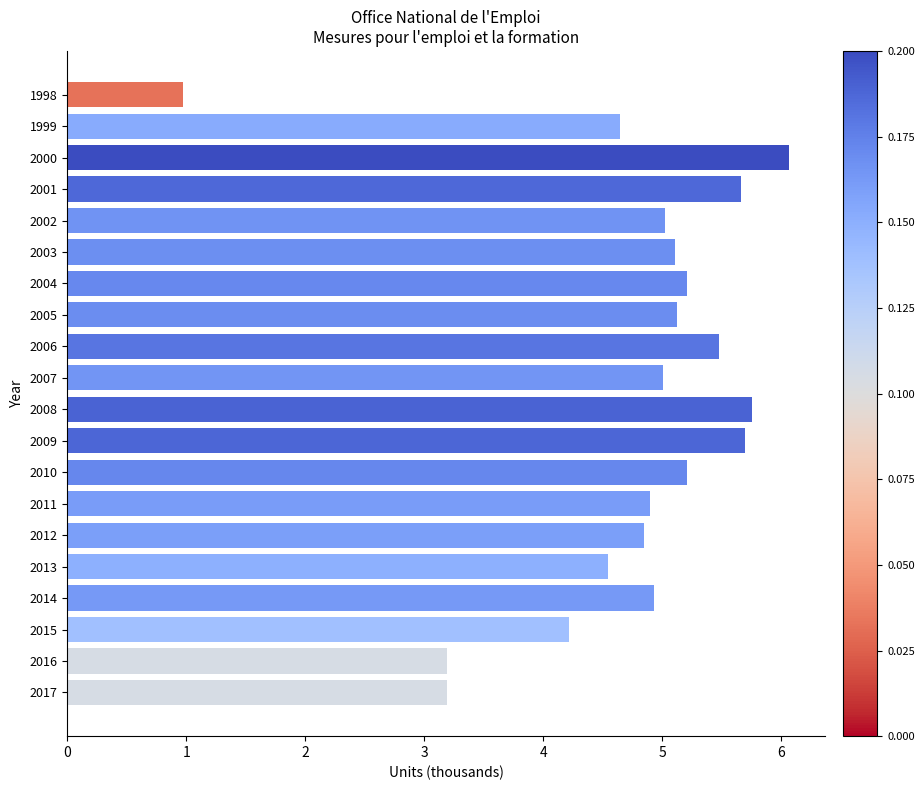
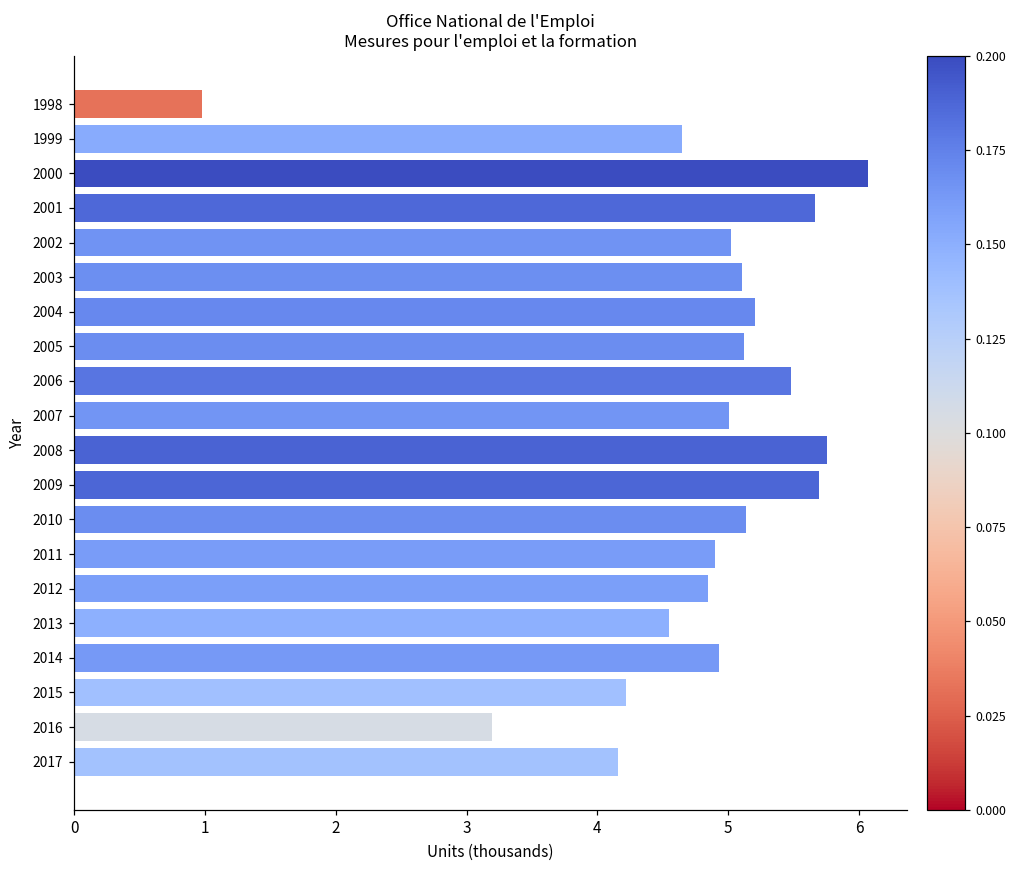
  {
    "1998": 0.98,
    "1999": 4.64,
    "2000": 6.07,
    "2001": 5.66,
    "2002": 5.02,
    "2003": 5.11,
    "2004": 5.21,
    "2005": 5.12,
    "2006": 5.48,
    "2007": 5.00,
    "2008": 5.76,
    "2009": 5.69,
-   "2010": 5.21,
+   "2010": 5.14,
    "2011": 4.90,
    "2012": 4.85,
    "2013": 4.55,
    "2014": 4.93,
    "2015": 4.22,
    "2016": 3.19,
-   "2017": 3.19
+   "2017": 4.16
  }
